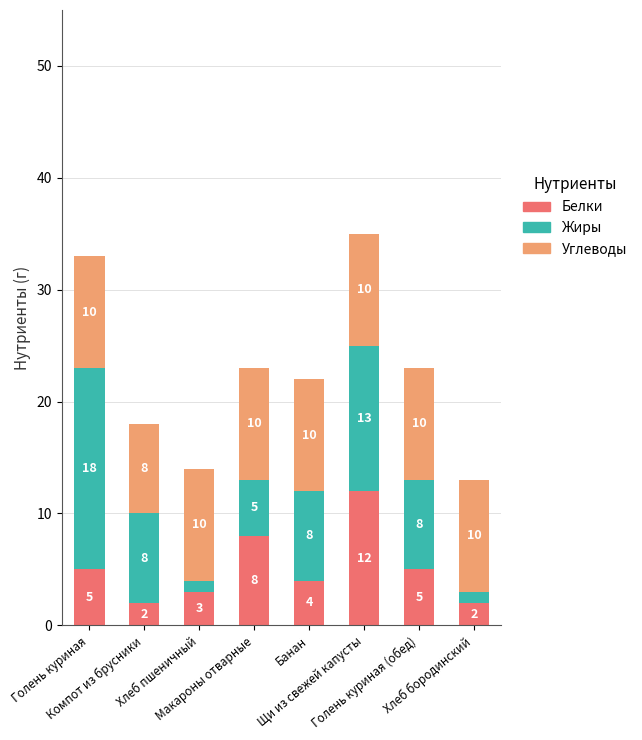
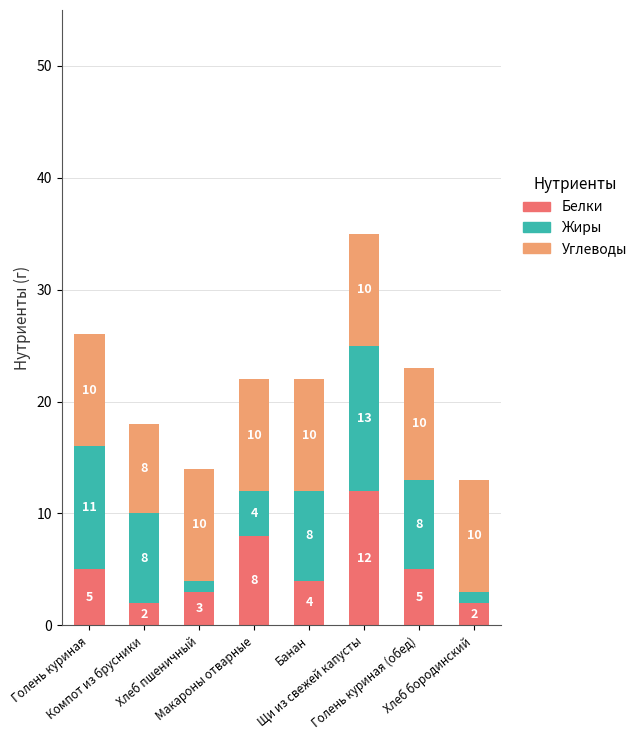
  {
    "Жиры": {
-     "Голень куриная": 18,
+     "Голень куриная": 11,
      "Компот из брусники": 8,
-     "Макароны отварные": 5,
+     "Макароны отварные": 4,
      "Банан": 8,
      "Щи из свежей капусты": 13,
      "Голень куриная (обед)": 8
    }
  }
